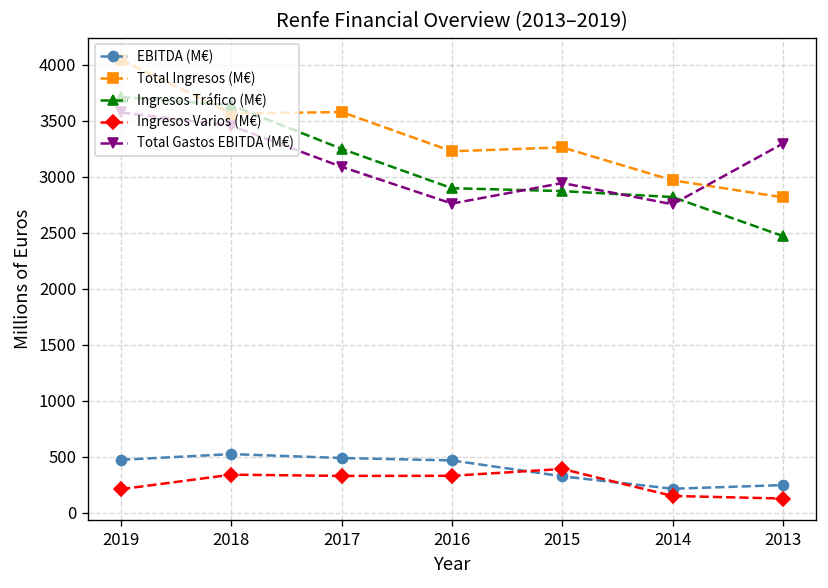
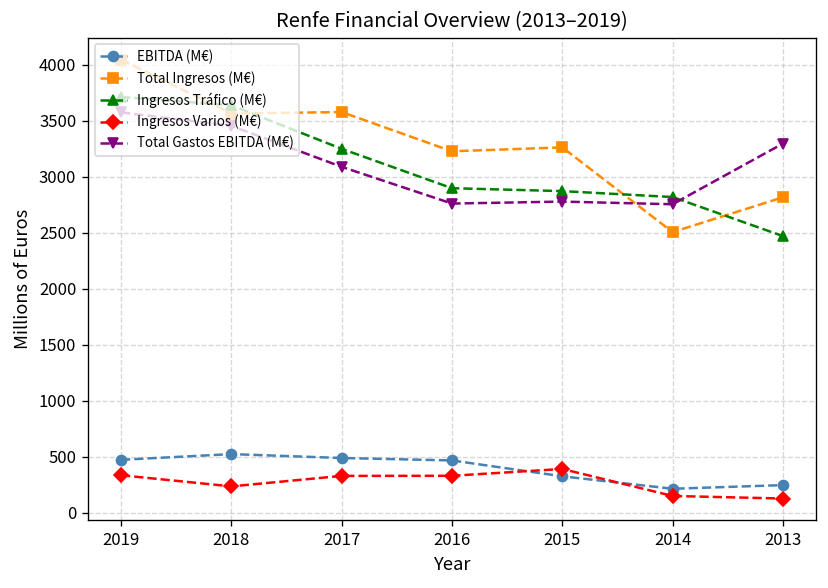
  {
    "EBITDA (M€)": {
      "2019": 500,
      "2018": 500,
      "2017": 500,
      "2016": 500,
      "2015": 300,
      "2014": 200,
      "2013": 200
    },
    "Total Ingresos (M€)": {
      "2017": 3600,
      "2016": 3200,
      "2015": 3300,
-     "2014": 3000,
+     "2014": 2500,
      "2013": 2800
    },
    "Ingresos Tráfico (M€)": {
      "2017": 3300,
      "2016": 2900,
      "2015": 2900,
      "2014": 2800,
      "2013": 2500
    },
    "Ingresos Varios (M€)": {
-     "2019": 200,
-     "2018": 300,
+     "2019": 300,
+     "2018": 200,
      "2017": 300,
      "2016": 300,
      "2015": 400,
      "2014": 100,
      "2013": 100
    },
    "Total Gastos EBITDA (M€)": {
      "2017": 3100,
      "2016": 2800,
-     "2015": 2900,
+     "2015": 2800,
      "2014": 2800,
      "2013": 3300
    }
  }
